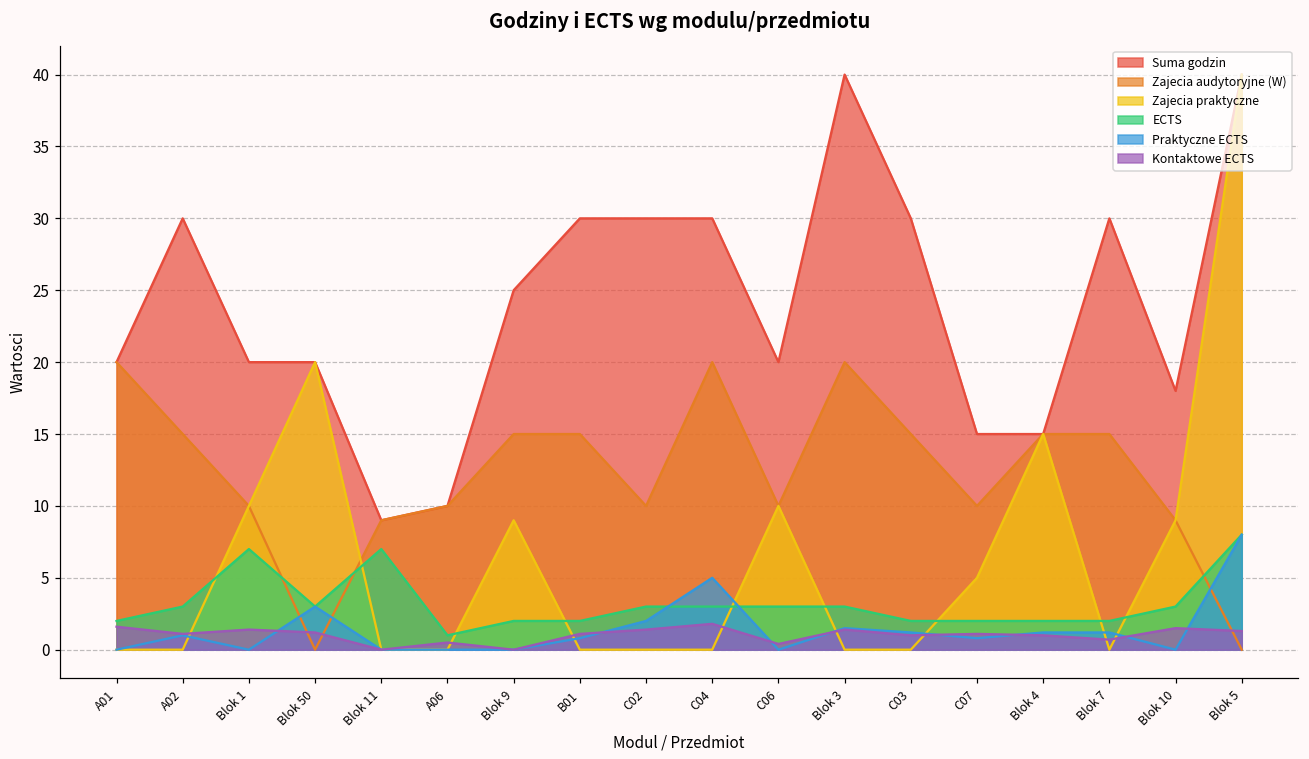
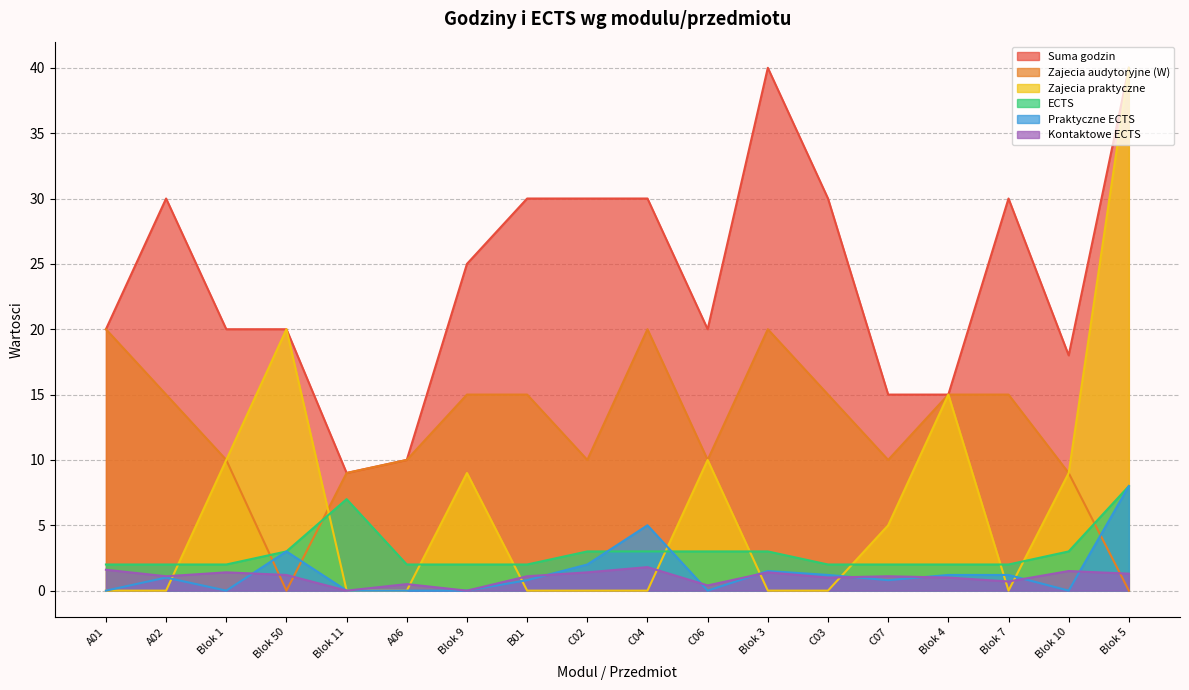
  {
    "Zajecia praktyczne": {
      "A02": 0,
      "Blok 9": 9,
      "B01": 0,
      "C02": 0,
      "C04": 0,
      "Blok 3": 0,
      "C03": 0,
      "C07": 5,
      "Blok 7": 0
    },
    "ECTS": {
      "A01": 2,
-     "A02": 3,
-     "Blok 1": 7,
+     "A02": 2,
+     "Blok 1": 2,
      "Blok 11": 7,
-     "A06": 1,
+     "A06": 2,
      "Blok 9": 2,
      "B01": 2,
      "C02": 3,
      "C04": 3,
      "C06": 3,
      "Blok 3": 3,
      "C03": 2,
      "C07": 2,
      "Blok 4": 2,
      "Blok 7": 2,
      "Blok 10": 3
    },
    "Praktyczne ECTS": {
      "Blok 1": 0,
      "B01": 0.8,
      "C02": 2,
      "C04": 5,
      "C06": 0,
      "C03": 1.2,
      "C07": 0.8,
      "Blok 4": 1.2,
      "Blok 7": 1.2,
      "Blok 10": 0
    },
    "Kontaktowe ECTS": {
      "A01": 1.6,
      "Blok 1": 1.4,
      "Blok 50": 1.2,
      "A06": 0.5,
      "B01": 1,
      "C02": 1.4,
      "C04": 1.8,
      "C06": 0.4,
      "C03": 1,
      "C07": 1,
      "Blok 4": 1,
      "Blok 7": 0.7,
      "Blok 10": 1.5,
      "Blok 5": 1.3
    }
  }
